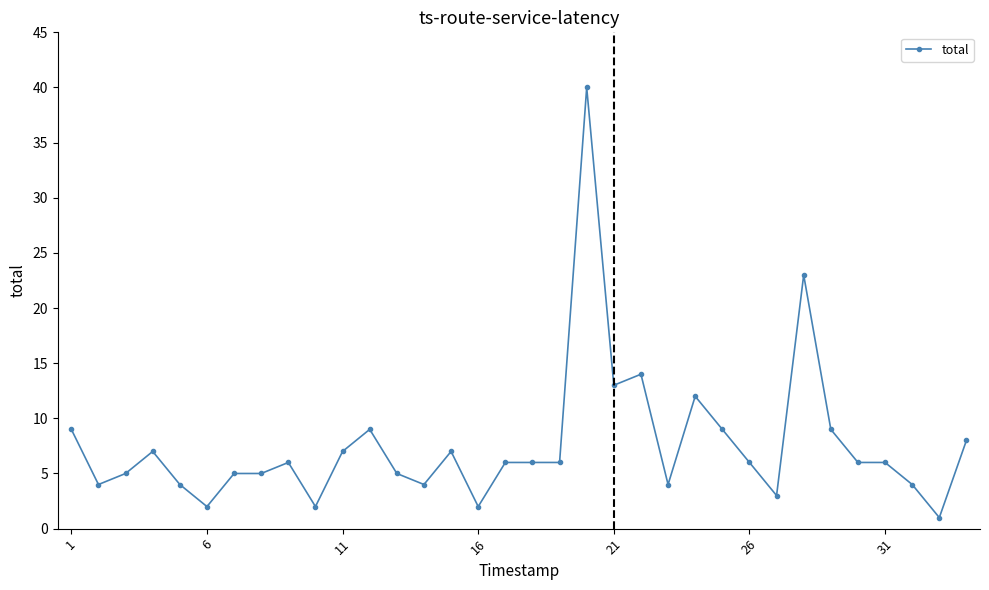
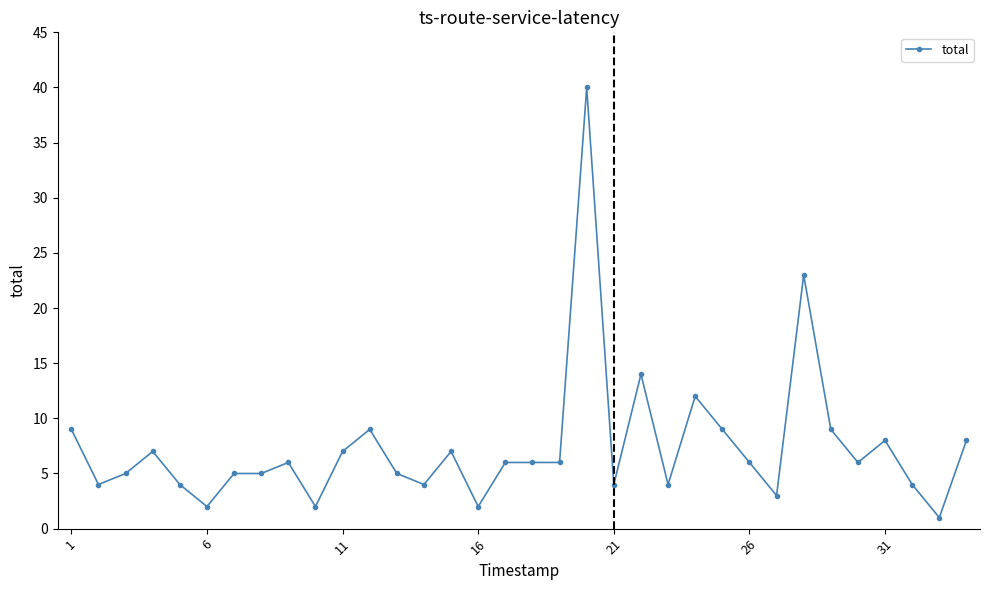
  {
    "1": 9,
    "6": 2,
    "11": 7,
    "16": 2,
-   "21": 13,
+   "21": 4,
    "26": 6,
-   "31": 6
+   "31": 8
  }
